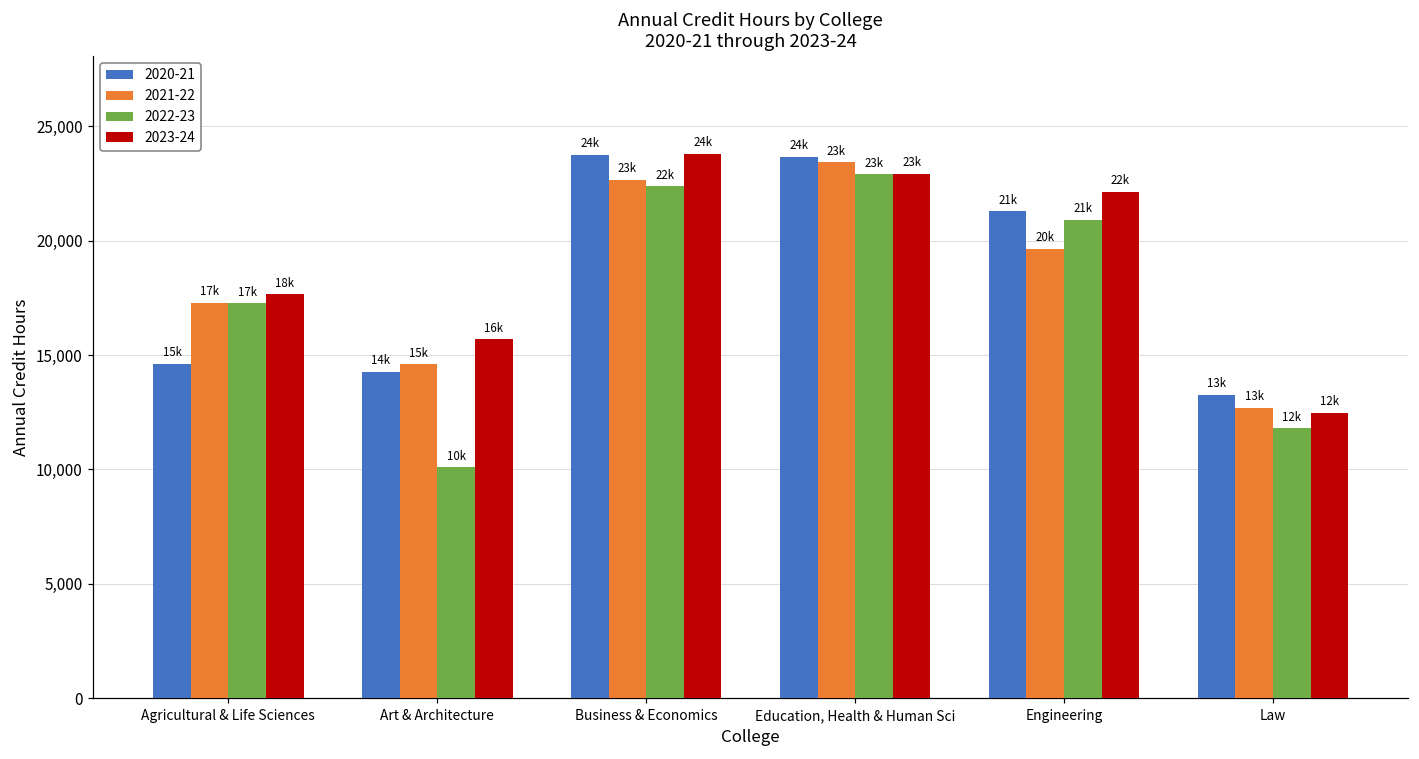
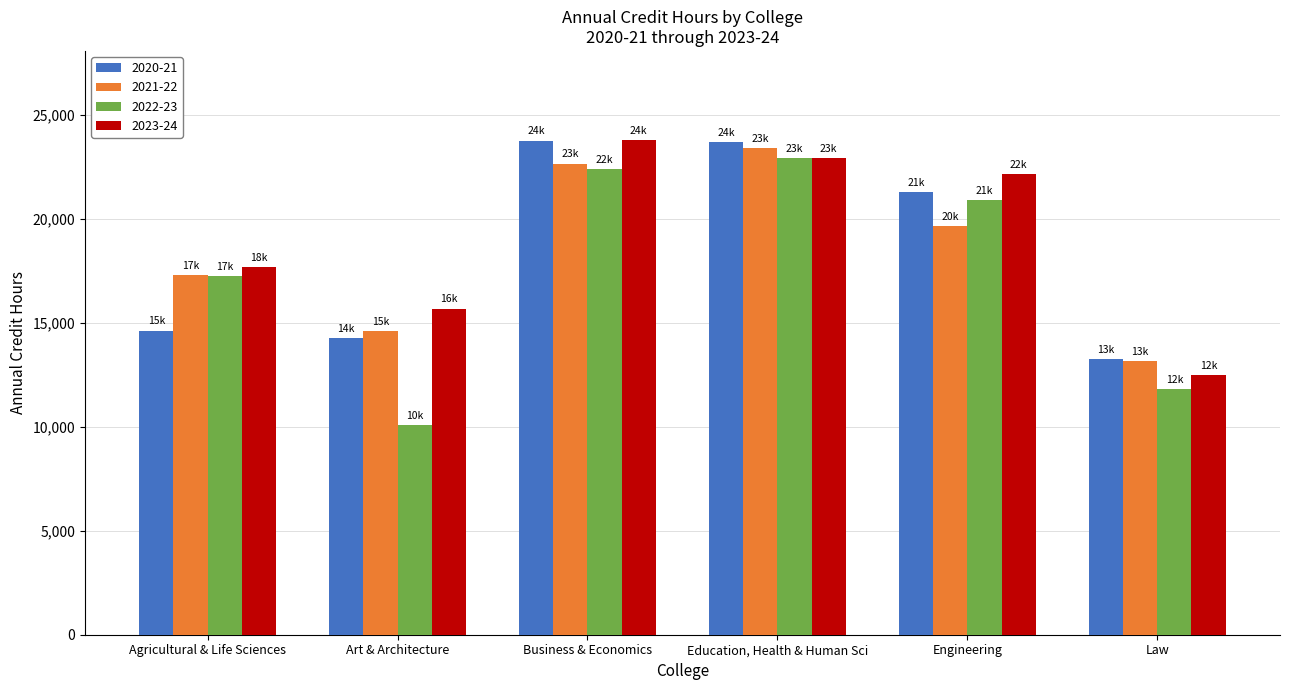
  {
    "2020-21": {
      "Agricultural & Life Sciences": "15k",
      "Art & Architecture": "14k",
      "Business & Economics": "24k",
      "Education, Health & Human Sci": "24k",
      "Engineering": "21k",
      "Law": "13k"
    },
    "2021-22": {
-     "Law": "12,700"
+     "Law": "13,100"
    },
    "2022-23": {
      "Agricultural & Life Sciences": "17k",
      "Art & Architecture": "10k",
      "Business & Economics": "22k",
      "Education, Health & Human Sci": "23k",
      "Engineering": "21k",
      "Law": "12k"
    },
    "2023-24": {
      "Agricultural & Life Sciences": "18k",
      "Art & Architecture": "16k",
      "Business & Economics": "24k",
      "Education, Health & Human Sci": "23k",
      "Engineering": "22k",
      "Law": "12k"
    }
  }
